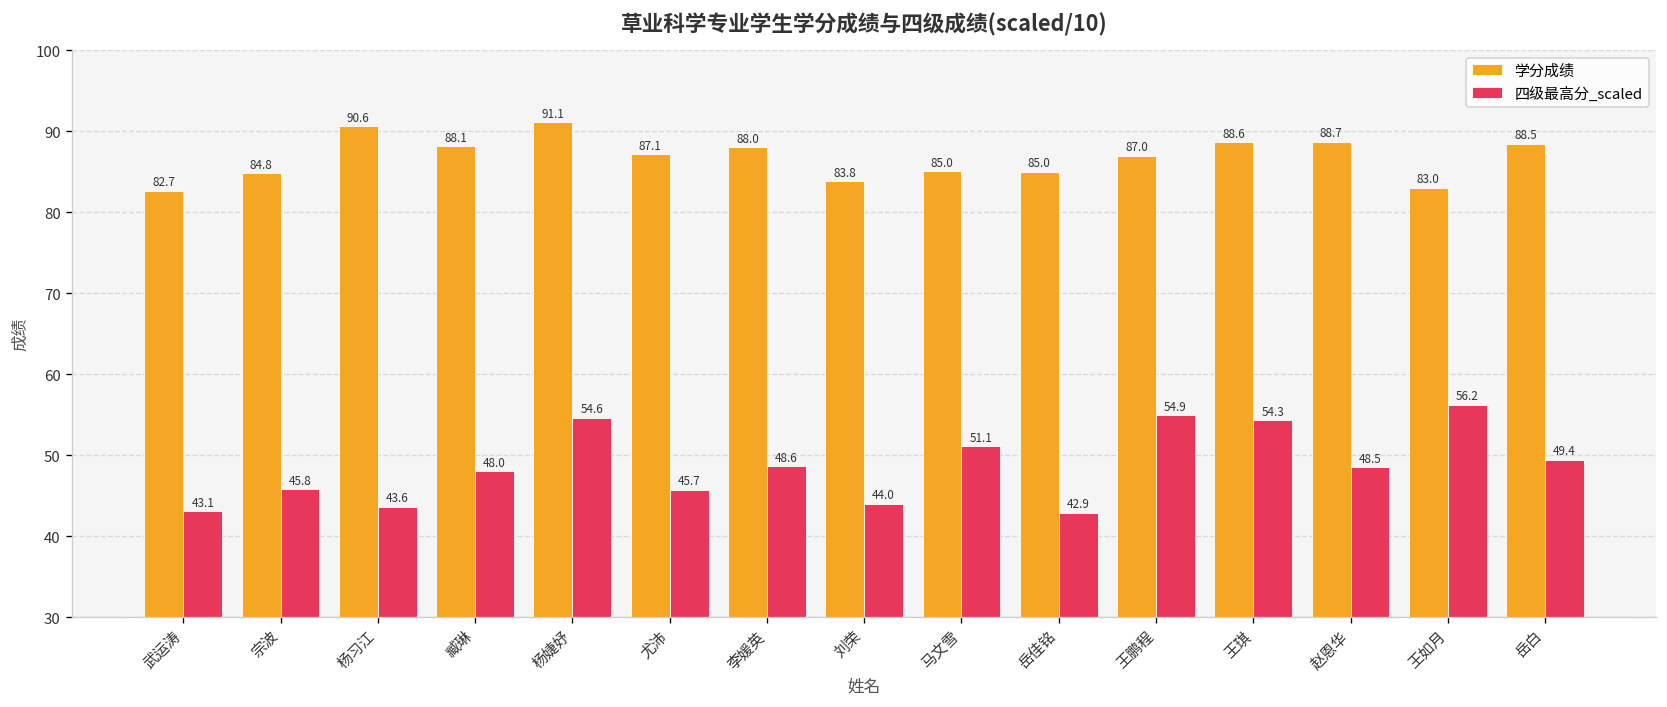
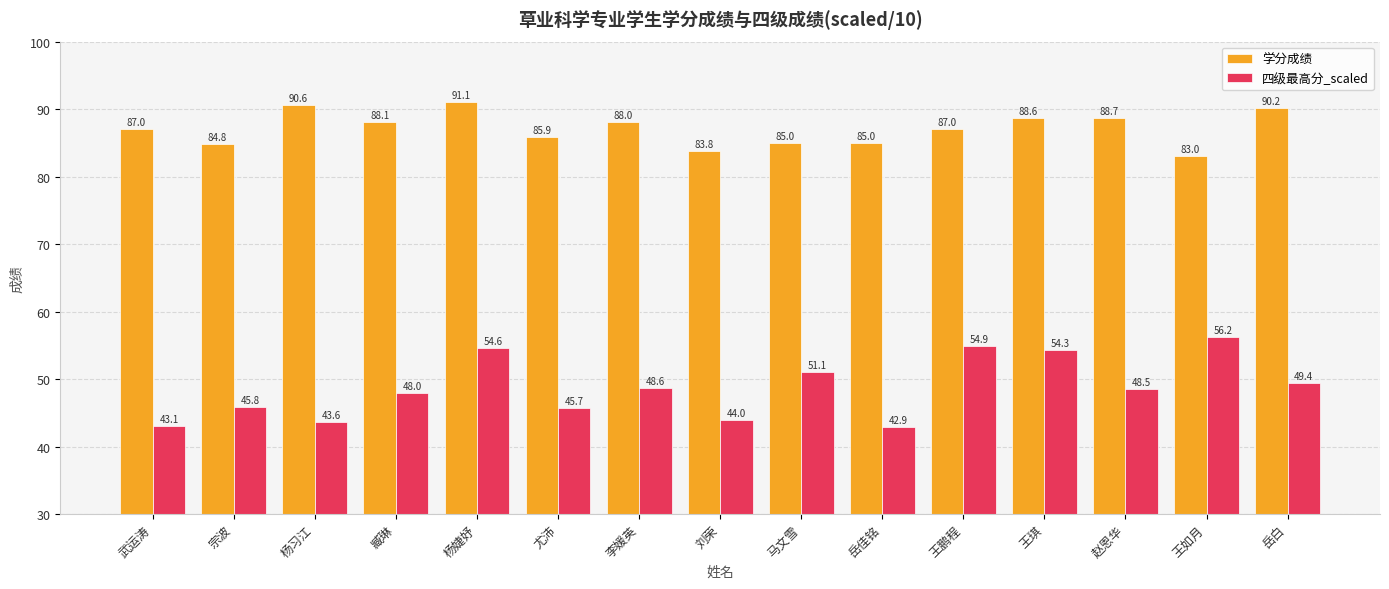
  {
    "学分成绩": {
-     "武运涛": 82.7,
+     "武运涛": 87.0,
      "宗波": 84.8,
      "杨习江": 90.6,
      "臧琳": 88.1,
      "杨婕妤": 91.1,
-     "尤沛": 87.1,
+     "尤沛": 85.9,
      "李媛英": 88.0,
      "刘荣": 83.8,
      "马文雪": 85.0,
      "岳佳铭": 85.0,
      "王鹏程": 87.0,
      "王琪": 88.6,
      "赵恩华": 88.7,
      "王如月": 83.0,
-     "岳白": 88.5
+     "岳白": 90.2
    },
    "四级最高分_scaled": {
      "武运涛": 43.1,
      "宗波": 45.8,
      "杨习江": 43.6,
      "臧琳": 48.0,
      "杨婕妤": 54.6,
      "尤沛": 45.7,
      "李媛英": 48.6,
      "刘荣": 44.0,
      "马文雪": 51.1,
      "岳佳铭": 42.9,
      "王鹏程": 54.9,
      "王琪": 54.3,
      "赵恩华": 48.5,
      "王如月": 56.2,
      "岳白": 49.4
    }
  }
